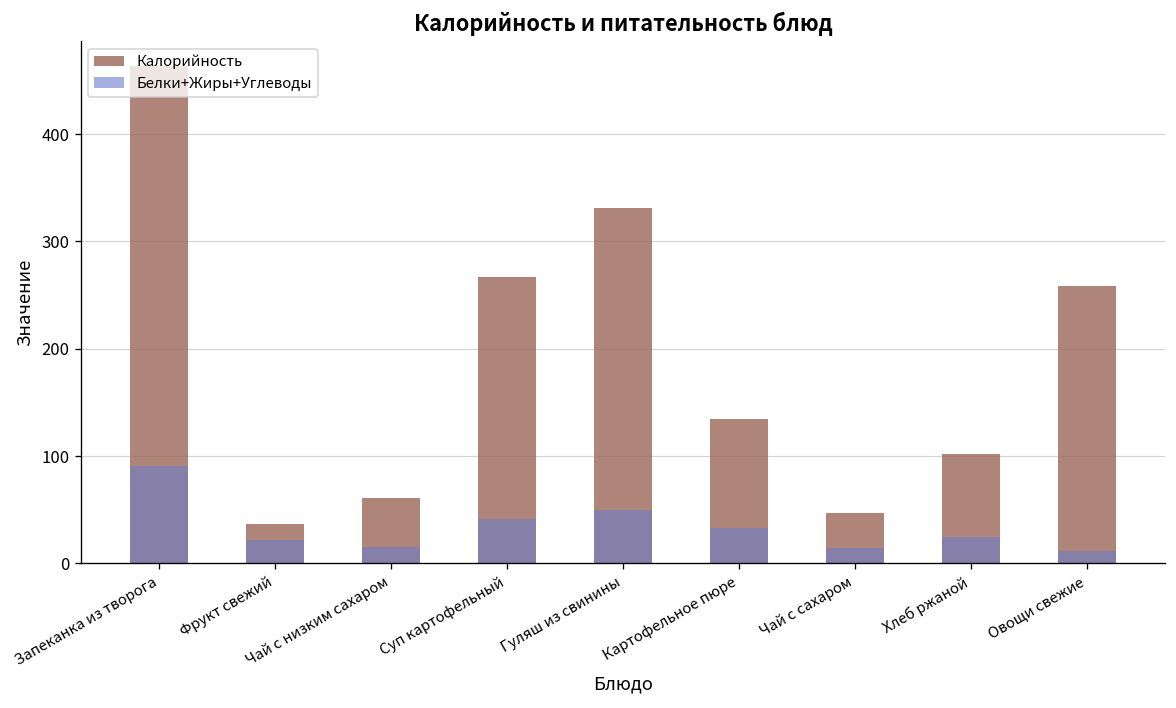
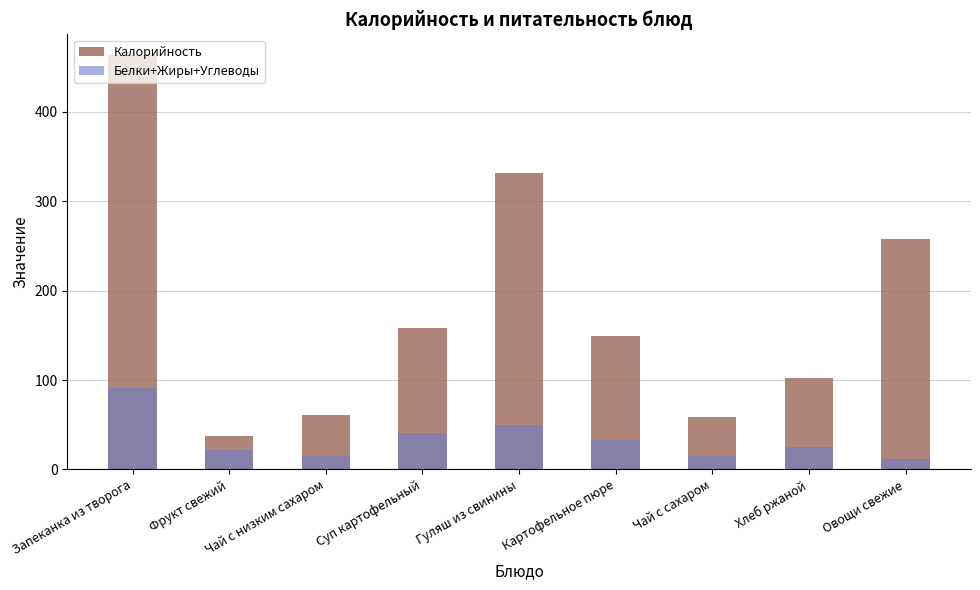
  {
    "Калорийность": {
      "Фрукт свежий": 40,
      "Чай с низким сахаром": 60,
-     "Суп картофельный": 270,
+     "Суп картофельный": 160,
      "Гуляш из свинины": 330,
-     "Картофельное пюре": 130,
-     "Чай с сахаром": 50,
+     "Картофельное пюре": 150,
+     "Чай с сахаром": 60,
      "Хлеб ржаной": 100,
      "Овощи свежие": 260
    }
  }
